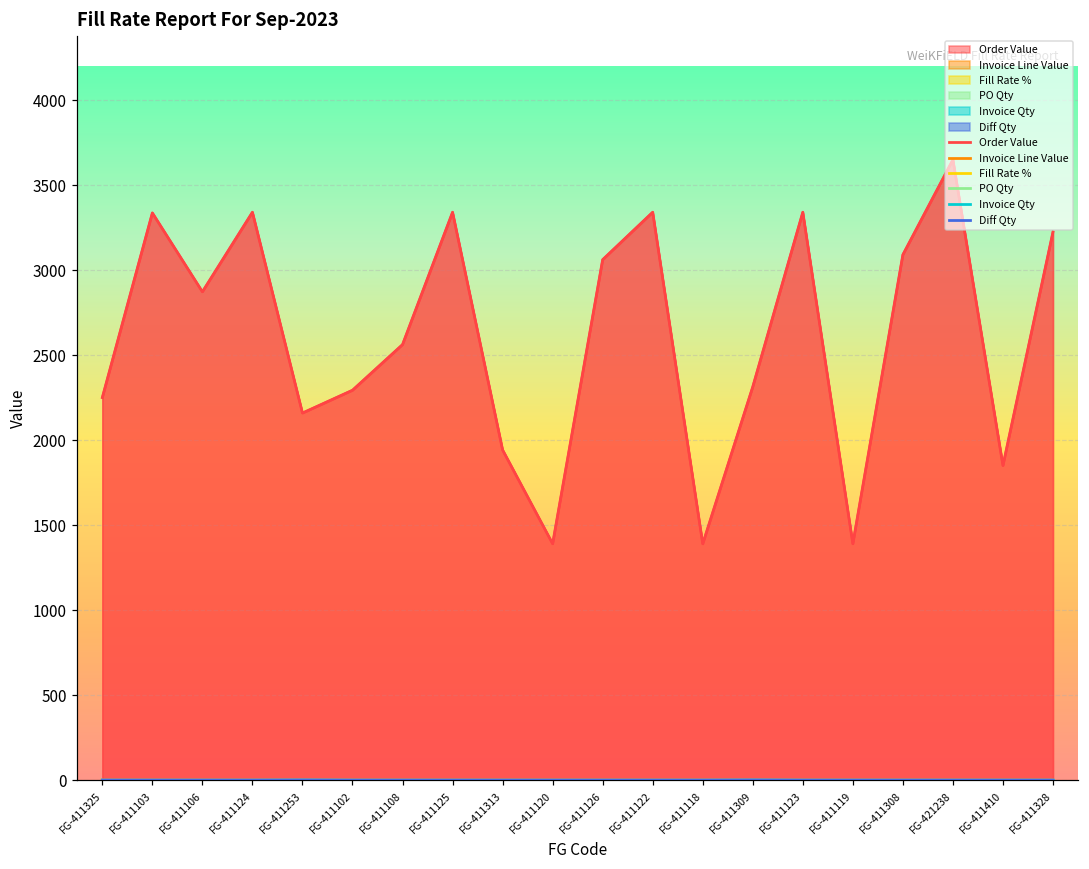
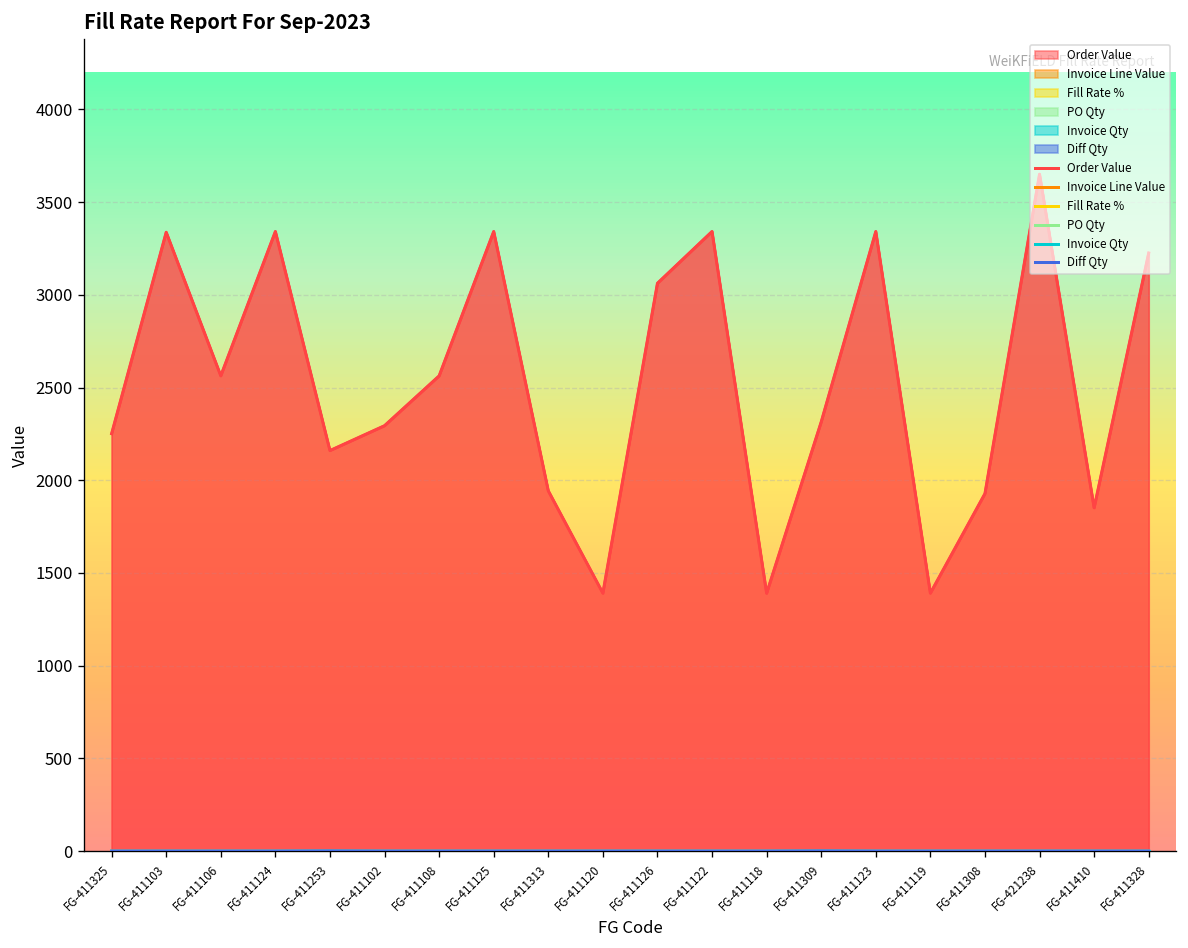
  {
    "Order Value": {
      "FG-411325": 2250,
      "FG-411103": 3340,
-     "FG-411106": 2870,
+     "FG-411106": 2560,
      "FG-411124": 3340,
      "FG-411253": 2160,
      "FG-411102": 2290,
      "FG-411108": 2560,
      "FG-411125": 3340,
      "FG-411313": 1940,
      "FG-411120": 1390,
      "FG-411126": 3060,
      "FG-411122": 3340,
      "FG-411118": 1390,
      "FG-411309": 2310,
      "FG-411123": 3340,
      "FG-411119": 1390,
-     "FG-411308": 3090,
+     "FG-411308": 1930,
      "FG-411410": 1850
    },
    "Diff Qty": {
      "FG-411325": 0,
      "FG-411103": 0,
      "FG-411106": 0,
      "FG-411124": 0,
      "FG-411253": 0,
      "FG-411102": 0,
      "FG-411108": 0,
      "FG-411125": 0,
      "FG-411313": 0,
      "FG-411120": 0,
      "FG-411126": 0,
      "FG-411122": 0,
      "FG-411118": 0,
      "FG-411309": 0,
      "FG-411123": 0,
      "FG-411119": 0,
      "FG-411308": 0,
      "FG-421238": 0,
      "FG-411410": 0,
      "FG-411328": 0
    }
  }
